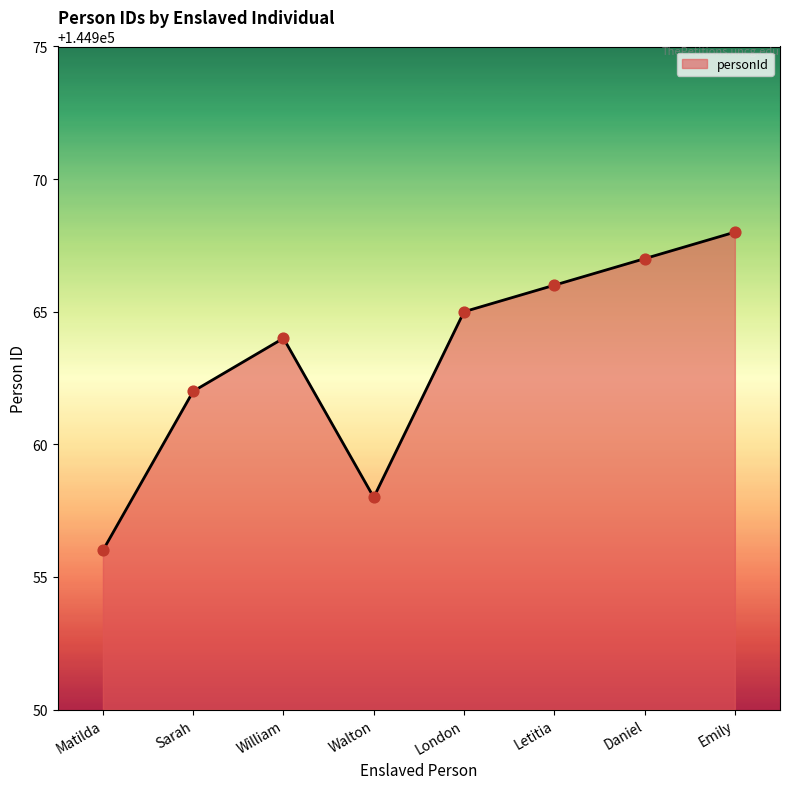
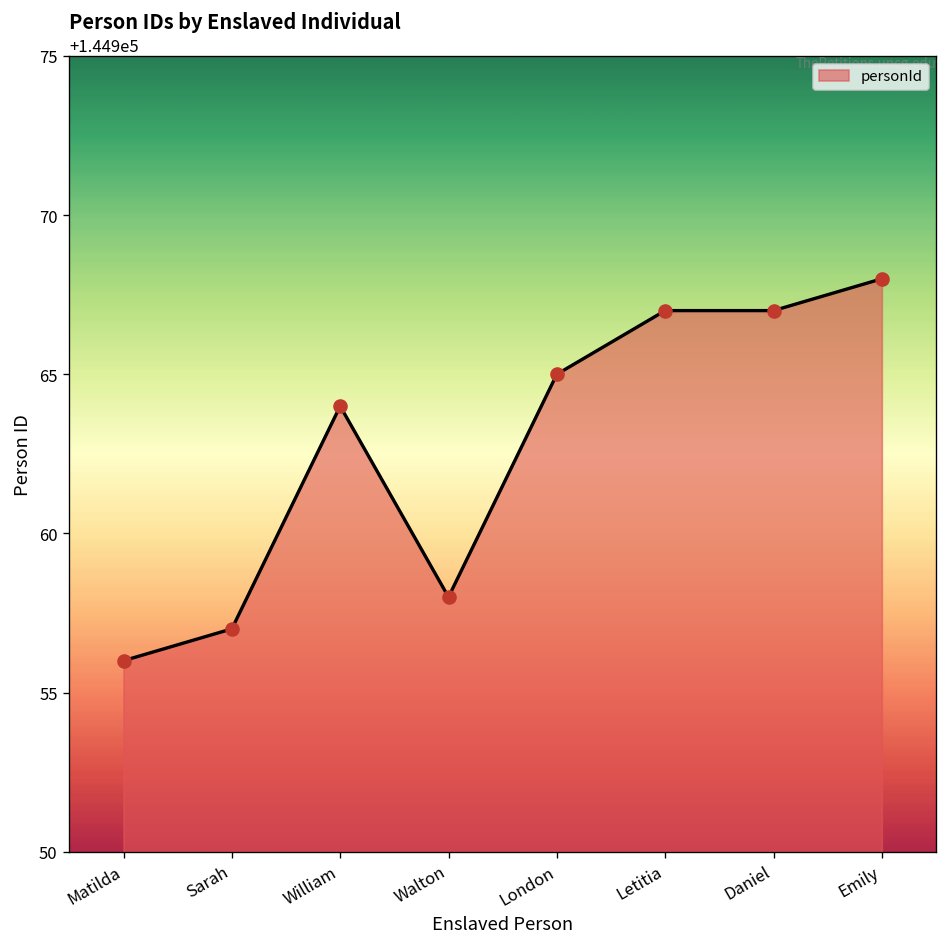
  {
    "Matilda": 144956,
-   "Sarah": 144962,
+   "Sarah": 144957,
    "William": 144964,
    "Walton": 144958,
    "London": 144965,
-   "Letitia": 144966,
+   "Letitia": 144967,
    "Daniel": 144967,
    "Emily": 144968
  }
